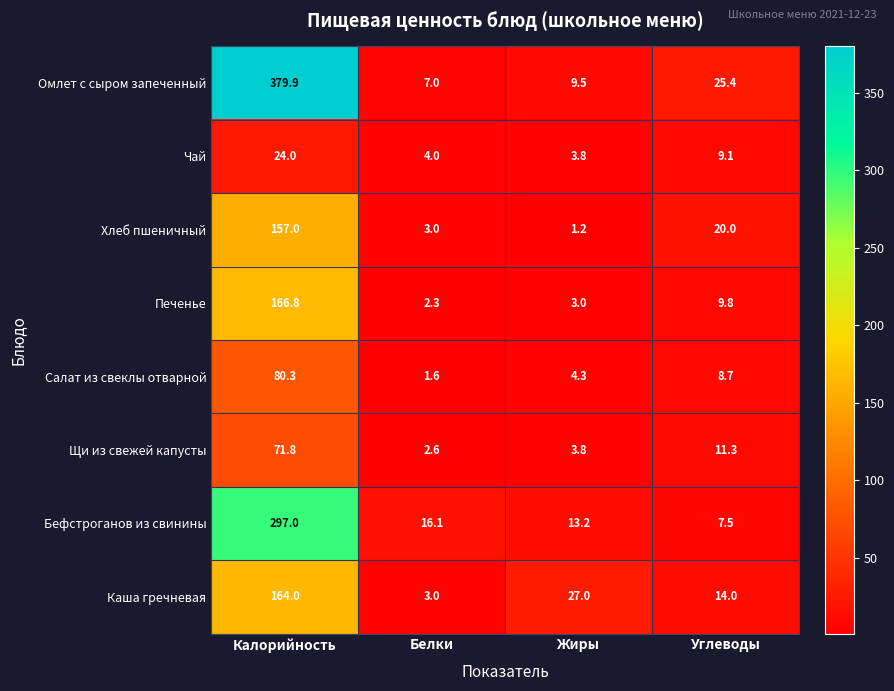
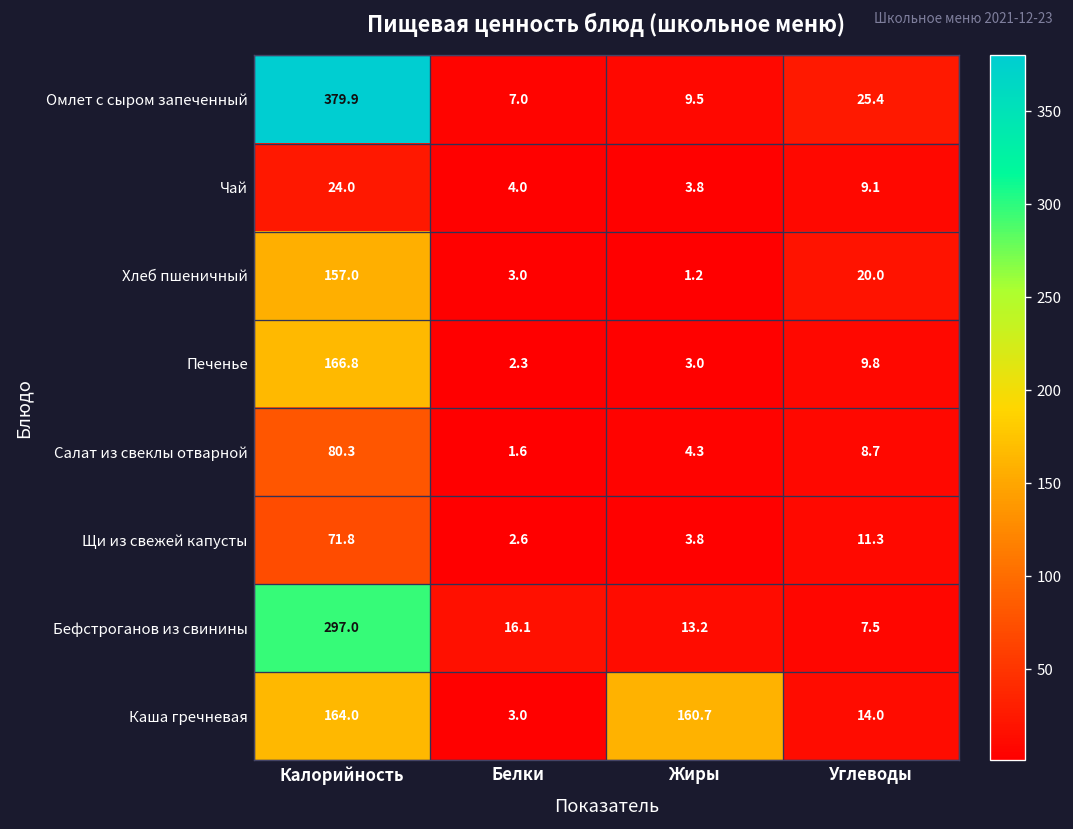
  {
    "Омлет с сыром запеченный": {
      "Калорийность": 379.9,
      "Белки": 7.0,
      "Жиры": 9.5,
      "Углеводы": 25.4
    },
    "Чай": {
      "Калорийность": 24.0,
      "Белки": 4.0,
      "Жиры": 3.8,
      "Углеводы": 9.1
    },
    "Хлеб пшеничный": {
      "Калорийность": 157.0,
      "Белки": 3.0,
      "Жиры": 1.2,
      "Углеводы": 20.0
    },
    "Печенье": {
      "Калорийность": 166.8,
      "Белки": 2.3,
      "Жиры": 3.0,
      "Углеводы": 9.8
    },
    "Салат из свеклы отварной": {
      "Калорийность": 80.3,
      "Белки": 1.6,
      "Жиры": 4.3,
      "Углеводы": 8.7
    },
    "Щи из свежей капусты": {
      "Калорийность": 71.8,
      "Белки": 2.6,
      "Жиры": 3.8,
      "Углеводы": 11.3
    },
    "Бефстроганов из свинины": {
      "Калорийность": 297.0,
      "Белки": 16.1,
      "Жиры": 13.2,
      "Углеводы": 7.5
    },
    "Каша гречневая": {
      "Калорийность": 164.0,
      "Белки": 3.0,
-     "Жиры": 27.0,
+     "Жиры": 160.7,
      "Углеводы": 14.0
    }
  }
